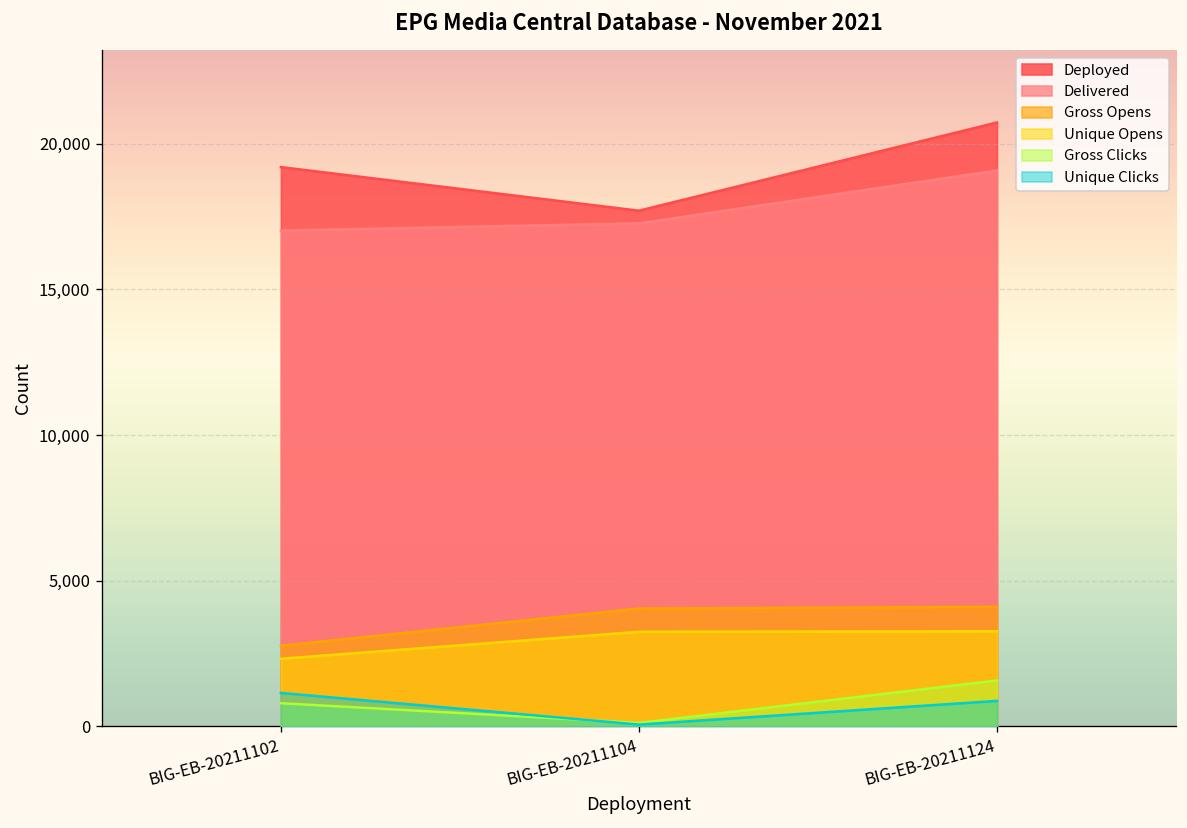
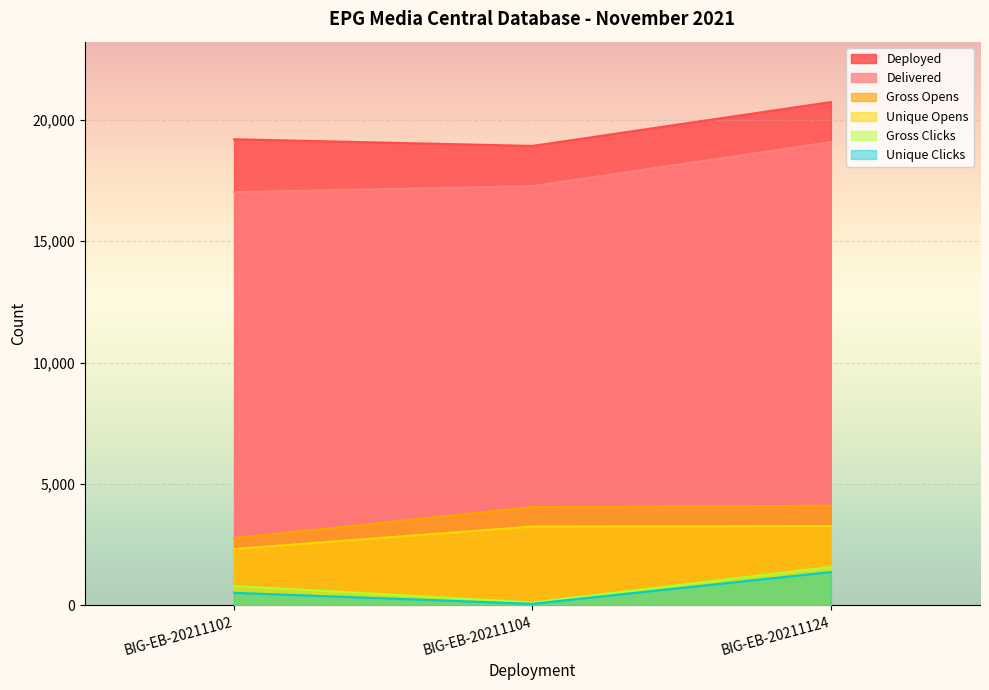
  {
    "Deployed": {
      "BIG-EB-20211102": "19,200",
-     "BIG-EB-20211104": "17,700",
+     "BIG-EB-20211104": "18,900",
      "BIG-EB-20211124": "20,700"
    },
    "Delivered": {
      "BIG-EB-20211102": "17,000",
      "BIG-EB-20211104": "17,300",
      "BIG-EB-20211124": "19,100"
    },
    "Gross Clicks": {
      "BIG-EB-20211102": "800",
      "BIG-EB-20211124": "1,600"
    },
    "Unique Clicks": {
-     "BIG-EB-20211102": "1,200",
-     "BIG-EB-20211124": "900"
+     "BIG-EB-20211102": "500",
+     "BIG-EB-20211124": "1,400"
    }
  }
